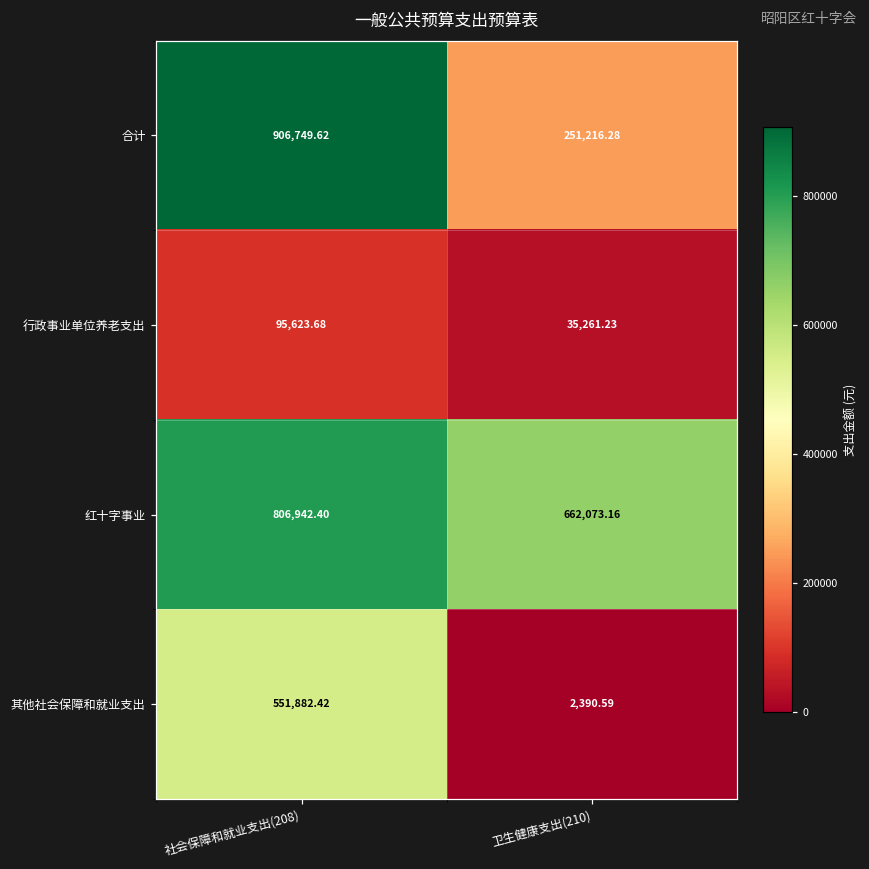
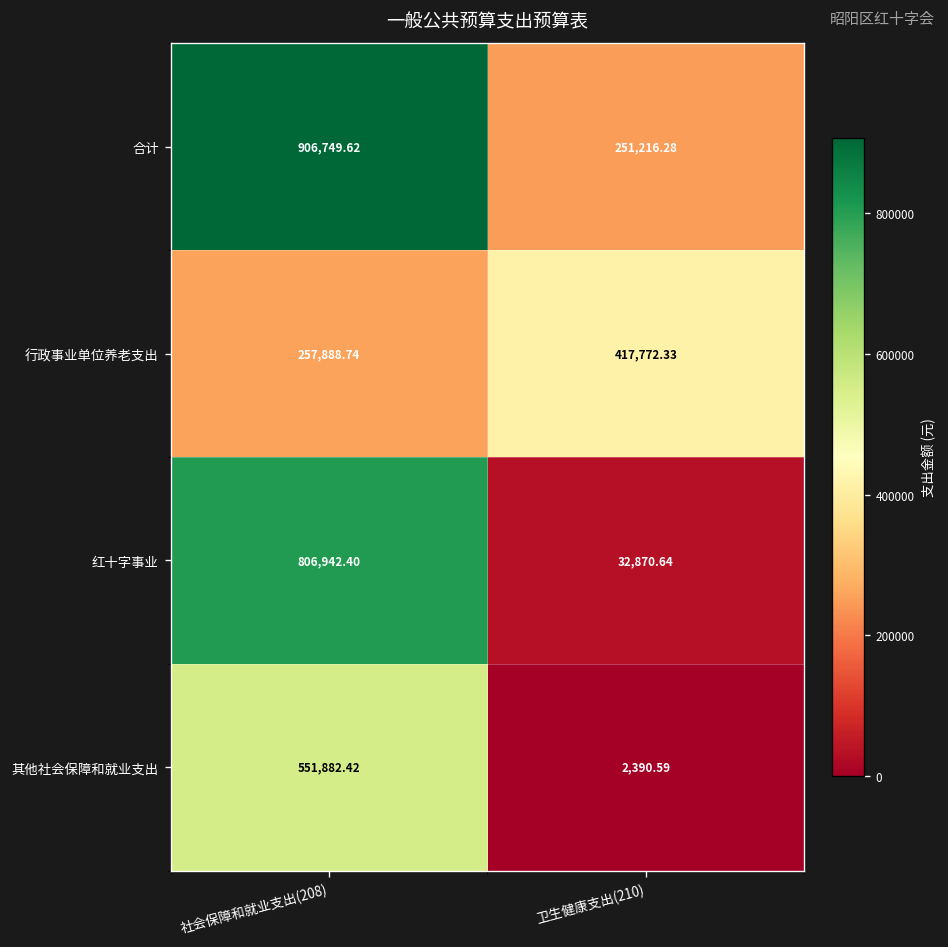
  {
    "合计": {
      "社会保障和就业支出(208)": "906,749.62",
      "卫生健康支出(210)": "251,216.28"
    },
    "行政事业单位养老支出": {
-     "社会保障和就业支出(208)": "95,623.68",
-     "卫生健康支出(210)": "35,261.23"
+     "社会保障和就业支出(208)": "257,888.74",
+     "卫生健康支出(210)": "417,772.33"
    },
    "红十字事业": {
      "社会保障和就业支出(208)": "806,942.40",
-     "卫生健康支出(210)": "662,073.16"
+     "卫生健康支出(210)": "32,870.64"
    },
    "其他社会保障和就业支出": {
      "社会保障和就业支出(208)": "551,882.42",
      "卫生健康支出(210)": "2,390.59"
    }
  }
